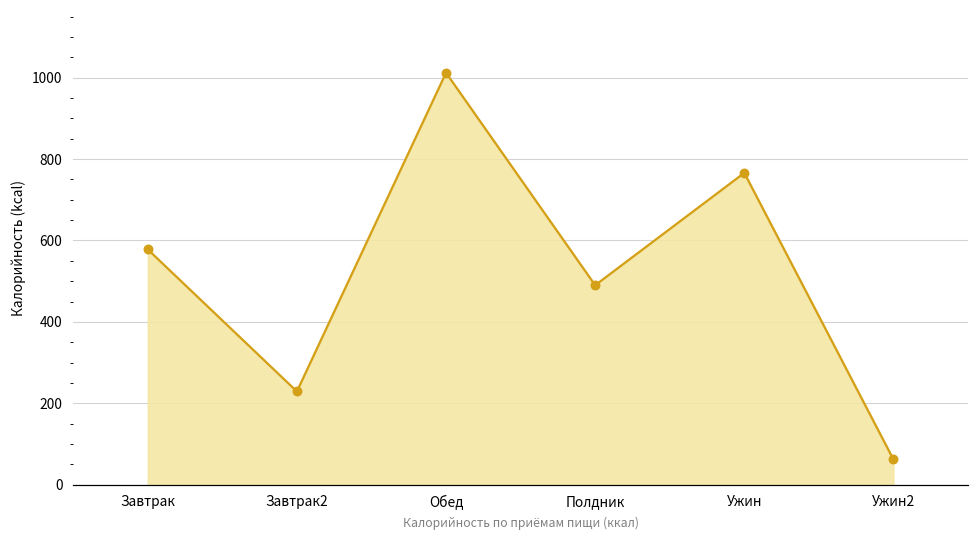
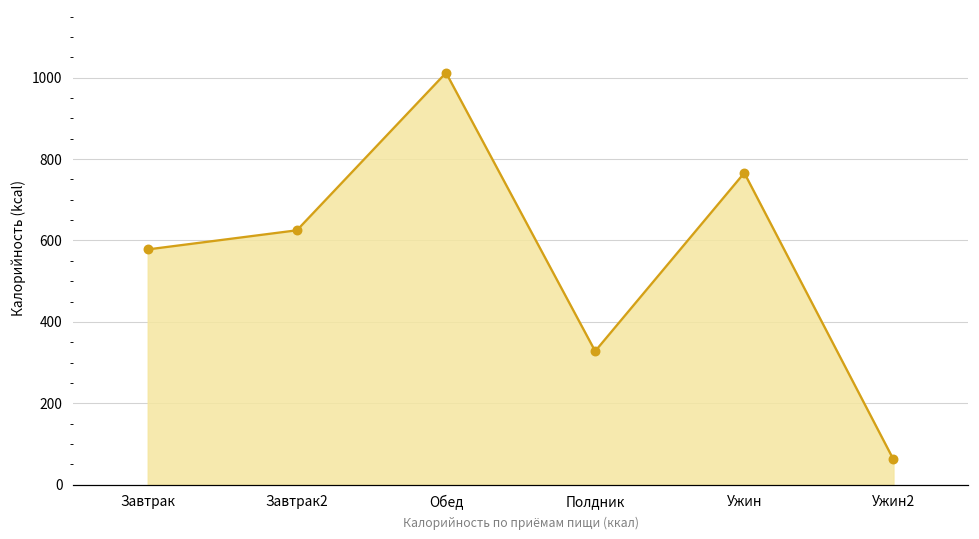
  {
    "Завтрак": 580,
-   "Завтрак2": 230,
+   "Завтрак2": 630,
    "Обед": 1010,
-   "Полдник": 490,
+   "Полдник": 330,
    "Ужин": 770,
    "Ужин2": 60
  }
